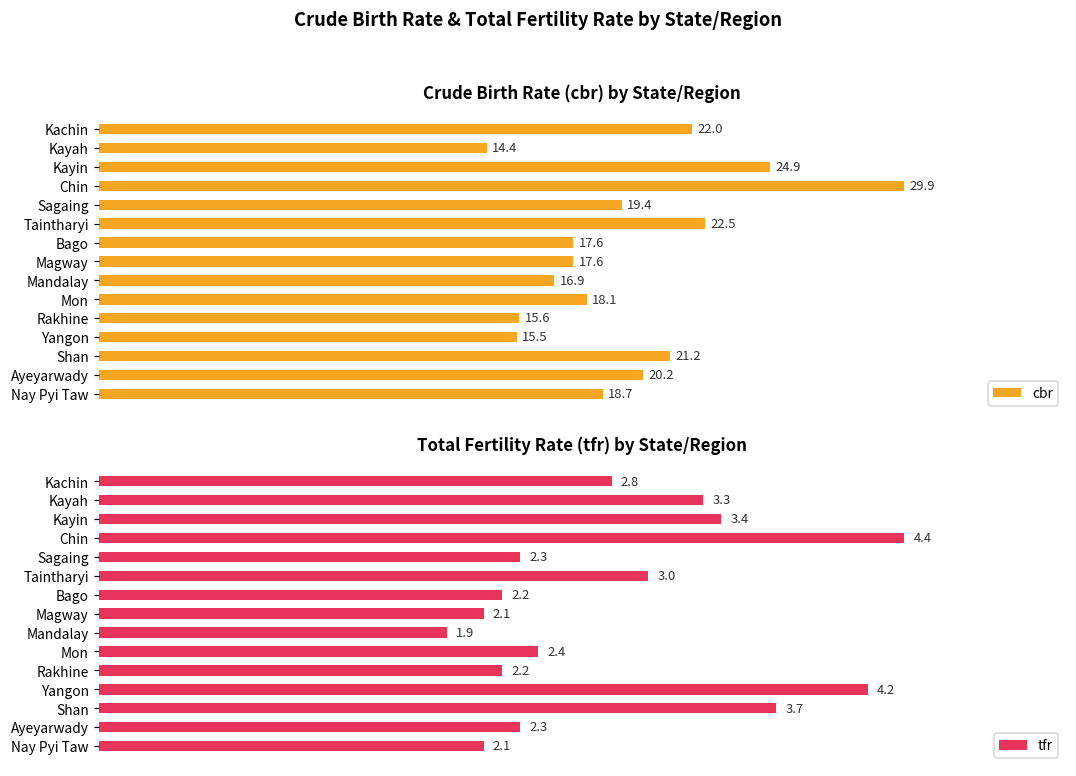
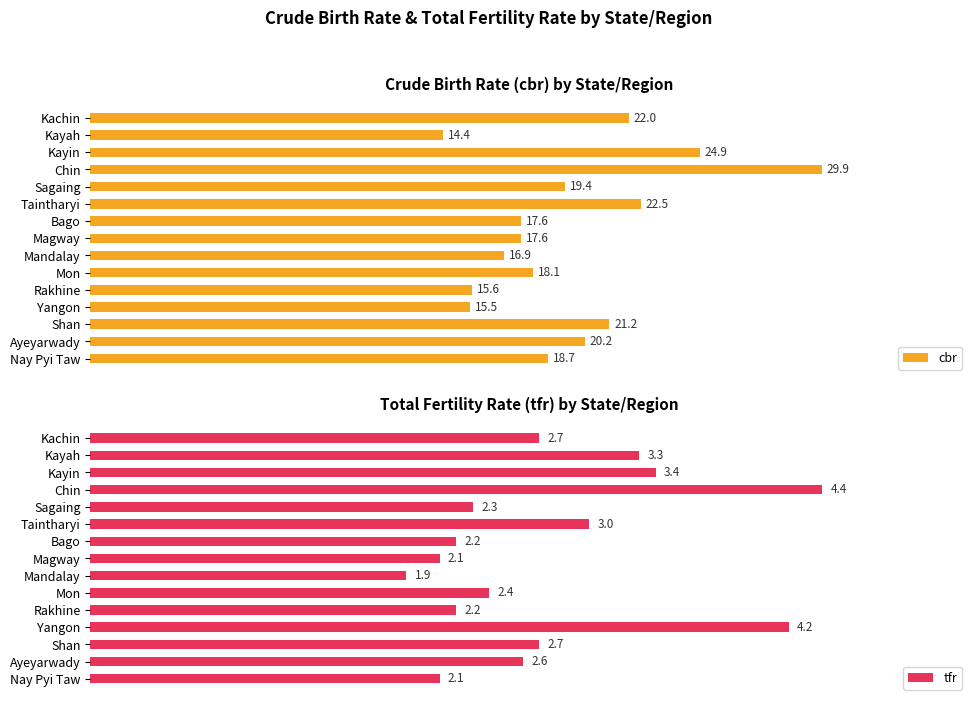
  {
    "Crude Birth Rate (cbr) by State/Region": {
      "Kachin": 22.0,
      "Kayah": 14.4,
      "Kayin": 24.9,
      "Chin": 29.9,
      "Sagaing": 19.4,
      "Taintharyi": 22.5,
      "Bago": 17.6,
      "Magway": 17.6,
      "Mandalay": 16.9,
      "Mon": 18.1,
      "Rakhine": 15.6,
      "Yangon": 15.5,
      "Shan": 21.2,
      "Ayeyarwady": 20.2,
      "Nay Pyi Taw": 18.7
    },
    "Total Fertility Rate (tfr) by State/Region": {
-     "Kachin": 2.8,
+     "Kachin": 2.7,
      "Kayah": 3.3,
      "Kayin": 3.4,
      "Chin": 4.4,
      "Sagaing": 2.3,
      "Taintharyi": 3.0,
      "Bago": 2.2,
      "Magway": 2.1,
      "Mandalay": 1.9,
      "Mon": 2.4,
      "Rakhine": 2.2,
      "Yangon": 4.2,
-     "Shan": 3.7,
-     "Ayeyarwady": 2.3,
+     "Shan": 2.7,
+     "Ayeyarwady": 2.6,
      "Nay Pyi Taw": 2.1
    }
  }
